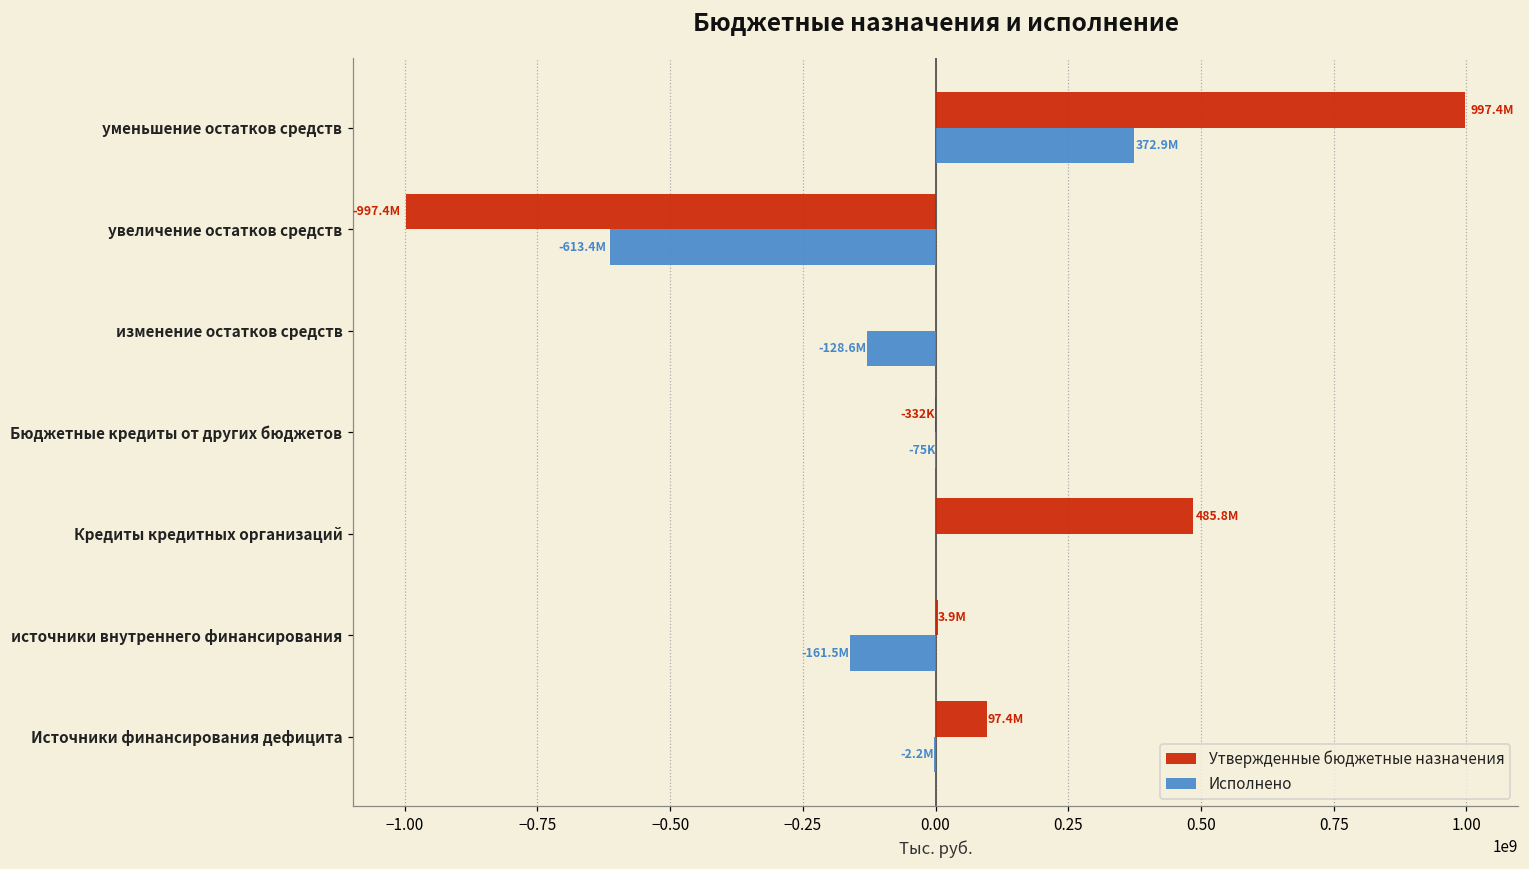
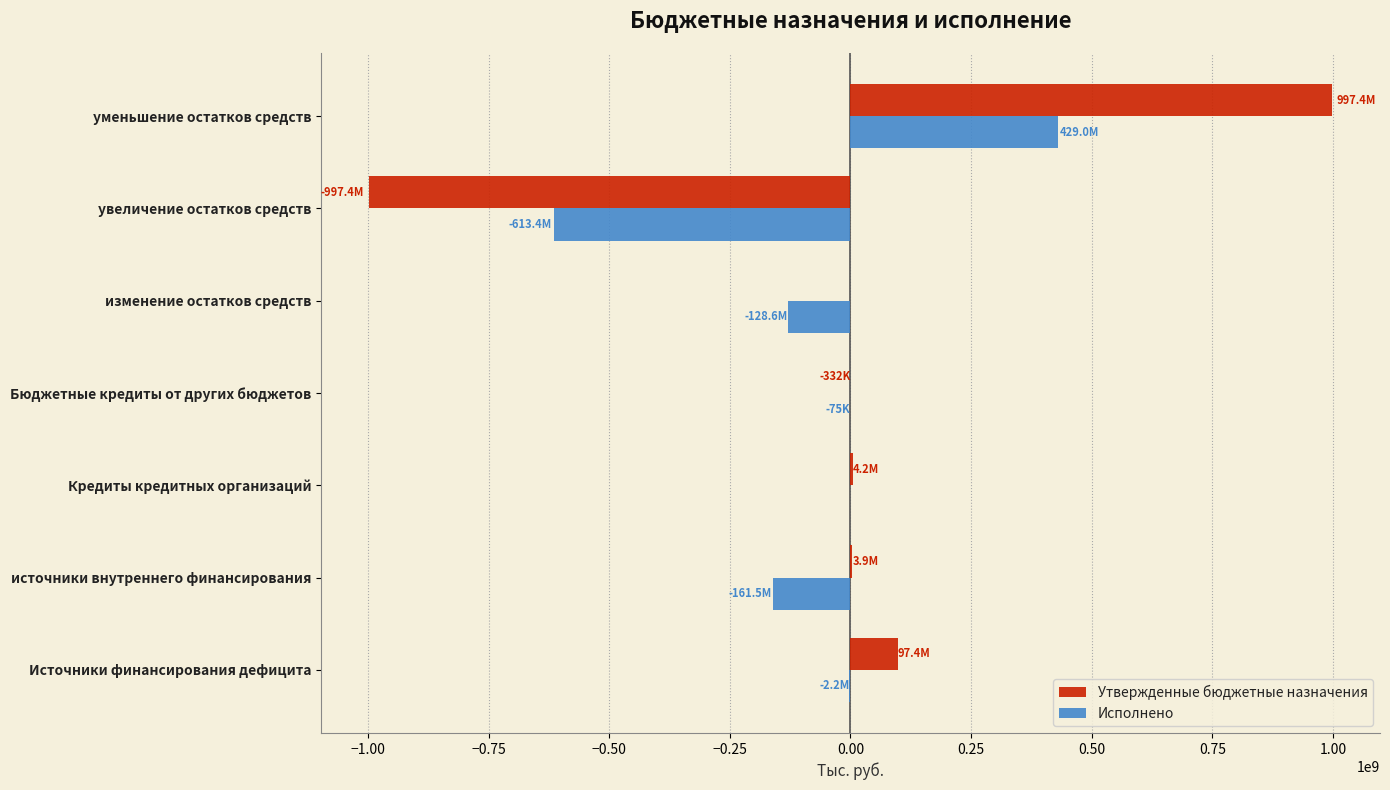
  {
    "Утвержденные бюджетные назначения": {
      "уменьшение остатков средств": "997.4M",
      "увеличение остатков средств": "-997.4M",
      "Бюджетные кредиты от других бюджетов": "-332K",
-     "Кредиты кредитных организаций": "485.8M",
+     "Кредиты кредитных организаций": "4.2M",
      "источники внутреннего финансирования": "3.9M",
      "Источники финансирования дефицита": "97.4M"
    },
    "Исполнено": {
-     "уменьшение остатков средств": "372.9M",
+     "уменьшение остатков средств": "429.0M",
      "увеличение остатков средств": "-613.4M",
      "изменение остатков средств": "-128.6M",
      "Бюджетные кредиты от других бюджетов": "-75K",
      "источники внутреннего финансирования": "-161.5M",
      "Источники финансирования дефицита": "-2.2M"
    }
  }
